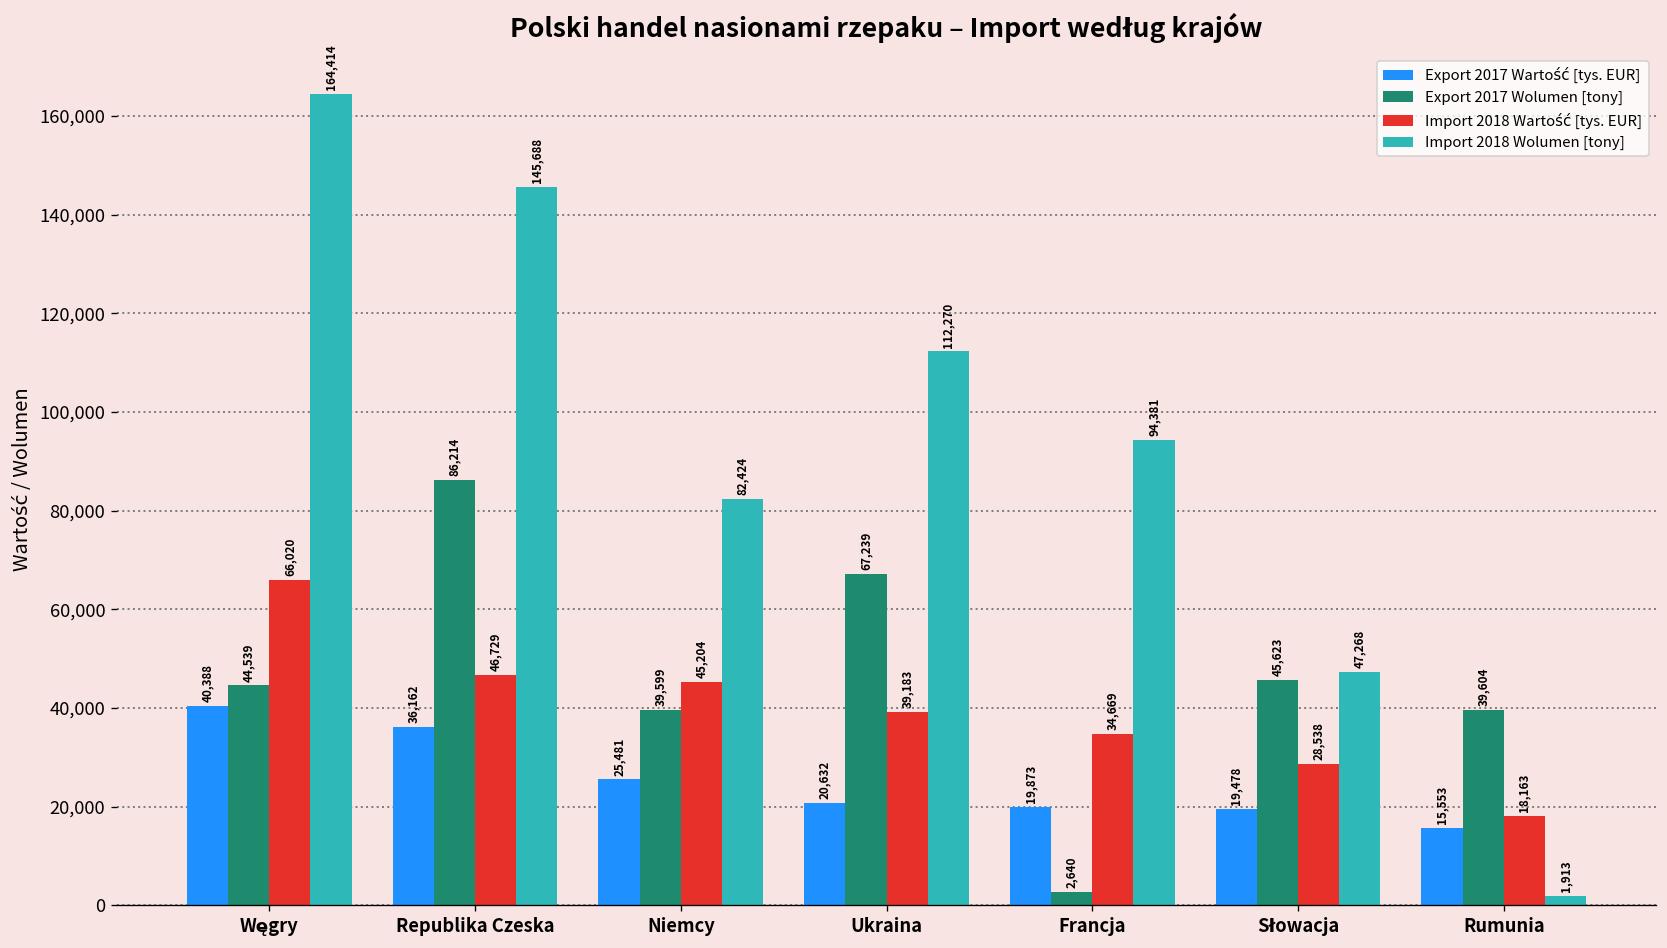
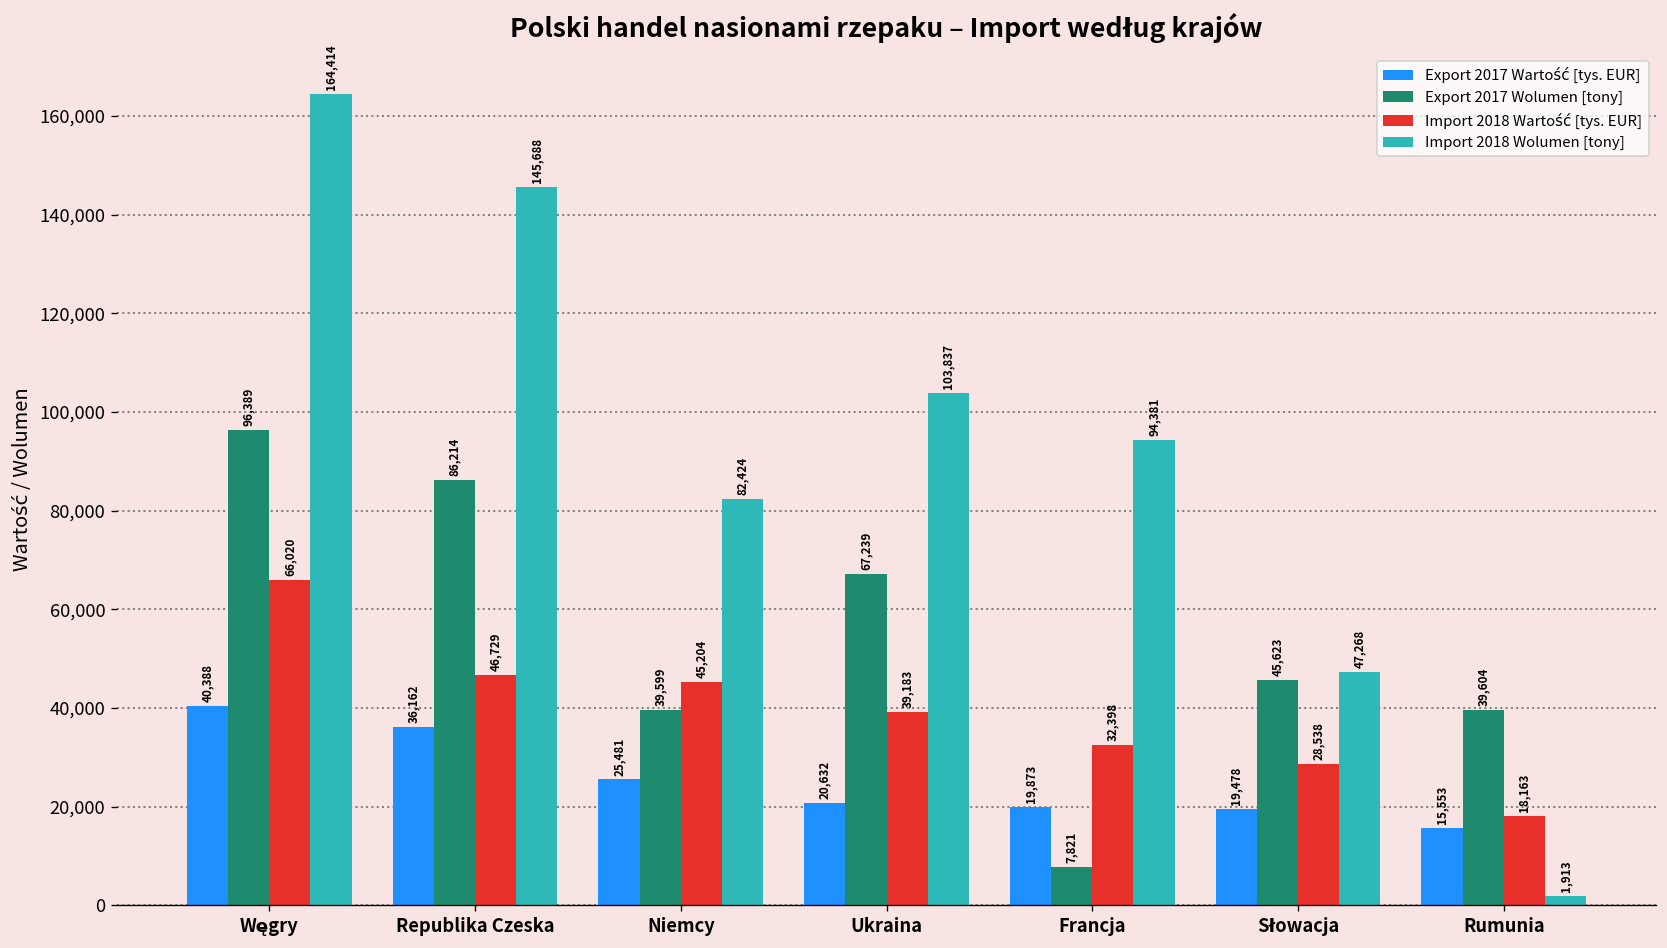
  {
    "Export 2017 Wartość [tys. EUR]": {
      "Węgry": "40,388",
      "Republika Czeska": "36,162",
      "Niemcy": "25,481",
      "Ukraina": "20,632",
      "Francja": "19,873",
      "Słowacja": "19,478",
      "Rumunia": "15,553"
    },
    "Export 2017 Wolumen [tony]": {
-     "Węgry": "44,539",
+     "Węgry": "96,389",
      "Republika Czeska": "86,214",
      "Niemcy": "39,599",
      "Ukraina": "67,239",
-     "Francja": "2,640",
+     "Francja": "7,821",
      "Słowacja": "45,623",
      "Rumunia": "39,604"
    },
    "Import 2018 Wartość [tys. EUR]": {
      "Węgry": "66,020",
      "Republika Czeska": "46,729",
      "Niemcy": "45,204",
      "Ukraina": "39,183",
-     "Francja": "34,669",
+     "Francja": "32,398",
      "Słowacja": "28,538",
      "Rumunia": "18,163"
    },
    "Import 2018 Wolumen [tony]": {
      "Węgry": "164,414",
      "Republika Czeska": "145,688",
      "Niemcy": "82,424",
-     "Ukraina": "112,270",
+     "Ukraina": "103,837",
      "Francja": "94,381",
      "Słowacja": "47,268",
      "Rumunia": "1,913"
    }
  }
